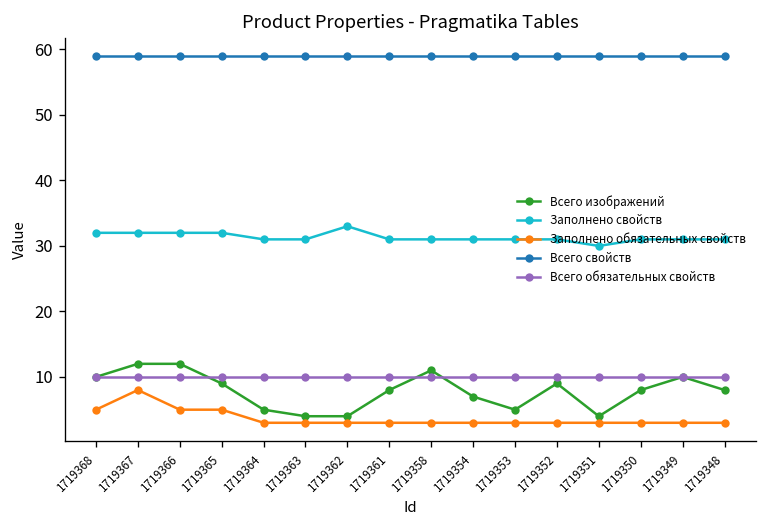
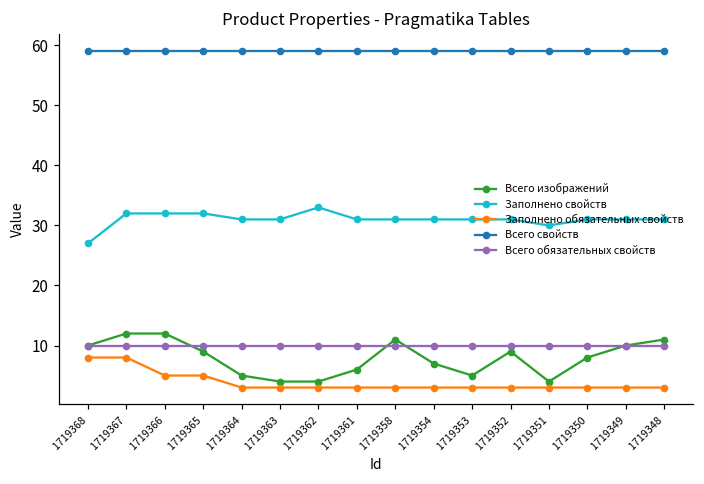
  {
    "Всего изображений": {
      "1719367": 12,
      "1719366": 12,
      "1719365": 9,
      "1719364": 5,
      "1719363": 4,
      "1719362": 4,
-     "1719361": 8,
+     "1719361": 6,
      "1719358": 11,
      "1719354": 7,
      "1719353": 5,
      "1719352": 9,
      "1719351": 4,
      "1719350": 8,
-     "1719348": 8
+     "1719348": 11
    },
    "Заполнено свойств": {
-     "1719368": 32,
+     "1719368": 27,
      "1719367": 32,
      "1719366": 32,
      "1719365": 32,
      "1719364": 31,
      "1719363": 31,
      "1719362": 33,
      "1719361": 31,
      "1719358": 31,
      "1719354": 31,
      "1719353": 31,
      "1719352": 31,
      "1719351": 30,
      "1719350": 31,
      "1719349": 31,
      "1719348": 31
    },
    "Заполнено обязательных свойств": {
-     "1719368": 5,
+     "1719368": 8,
      "1719367": 8,
      "1719366": 5,
      "1719365": 5,
      "1719364": 3,
      "1719363": 3,
      "1719362": 3,
      "1719361": 3,
      "1719358": 3,
      "1719354": 3,
      "1719353": 3,
      "1719352": 3,
      "1719351": 3,
      "1719350": 3,
      "1719349": 3,
      "1719348": 3
    },
    "Всего свойств": {
      "1719368": 59,
      "1719367": 59,
      "1719366": 59,
      "1719365": 59,
      "1719364": 59,
      "1719363": 59,
      "1719362": 59,
      "1719361": 59,
      "1719358": 59,
      "1719354": 59,
      "1719353": 59,
      "1719352": 59,
      "1719351": 59,
      "1719350": 59,
      "1719349": 59,
      "1719348": 59
    },
    "Всего обязательных свойств": {
      "1719367": 10,
      "1719366": 10,
      "1719365": 10,
      "1719364": 10,
      "1719363": 10,
      "1719362": 10,
      "1719361": 10,
      "1719358": 10,
      "1719354": 10,
      "1719353": 10,
      "1719352": 10,
      "1719351": 10,
      "1719350": 10,
      "1719348": 10
    }
  }
